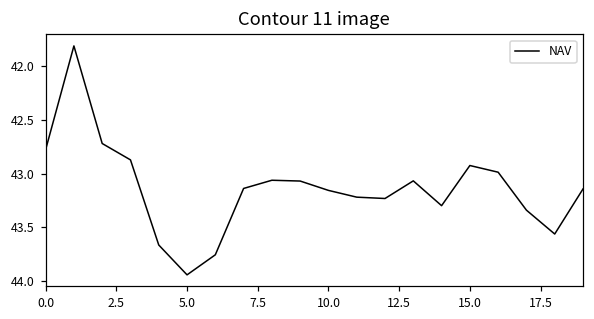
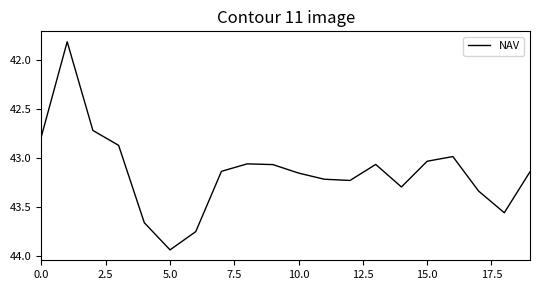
  {
    "0.0": 42.8,
    "5.0": 43.9,
    "10.0": 43.2,
-   "15.0": 42.9
+   "15.0": 43.0
  }
